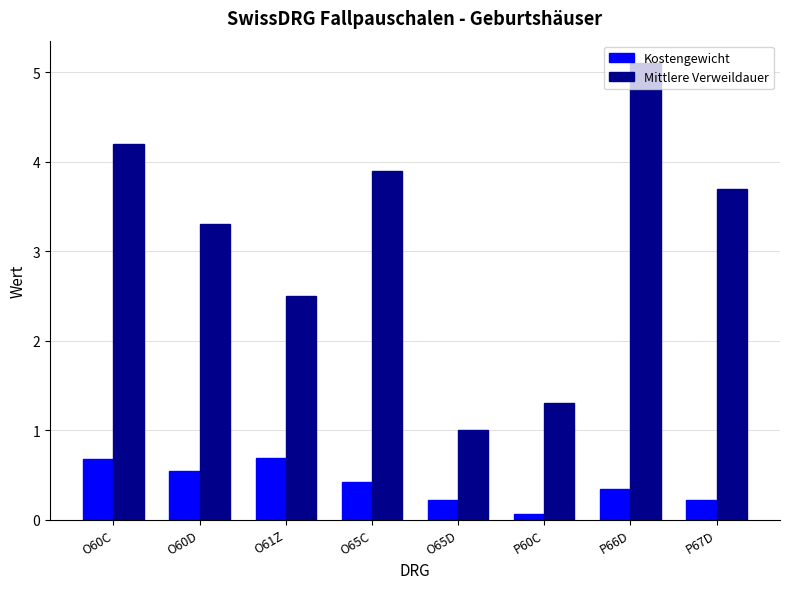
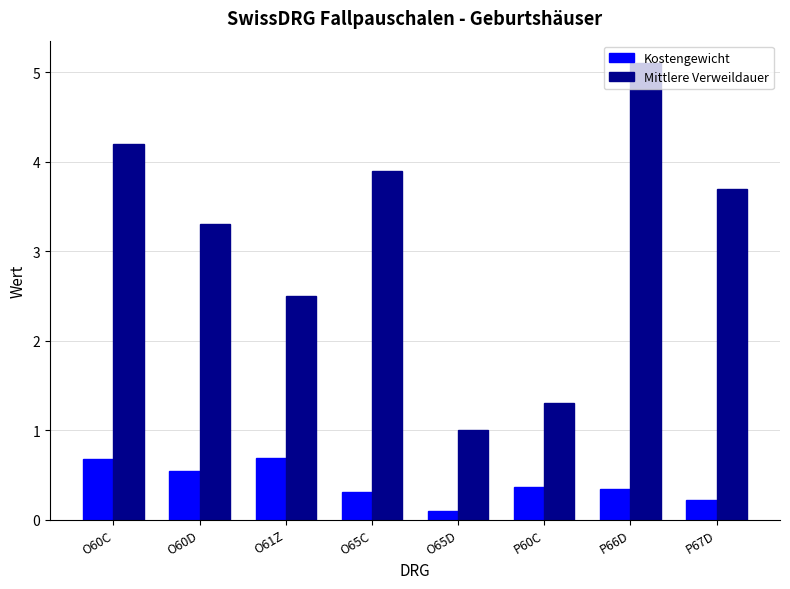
  {
    "Kostengewicht": {
      "O60C": 0.7,
      "O60D": 0.5,
      "O61Z": 0.7,
-     "O65C": 0.4,
-     "O65D": 0.2,
-     "P60C": 0.1,
+     "O65C": 0.3,
+     "O65D": 0.1,
+     "P60C": 0.4,
      "P66D": 0.3,
      "P67D": 0.2
    },
    "Mittlere Verweildauer": {
      "O60C": 4.2,
      "O60D": 3.3,
      "O61Z": 2.5,
      "O65C": 3.9,
      "O65D": 1.0,
      "P60C": 1.3,
      "P67D": 3.7
    }
  }
